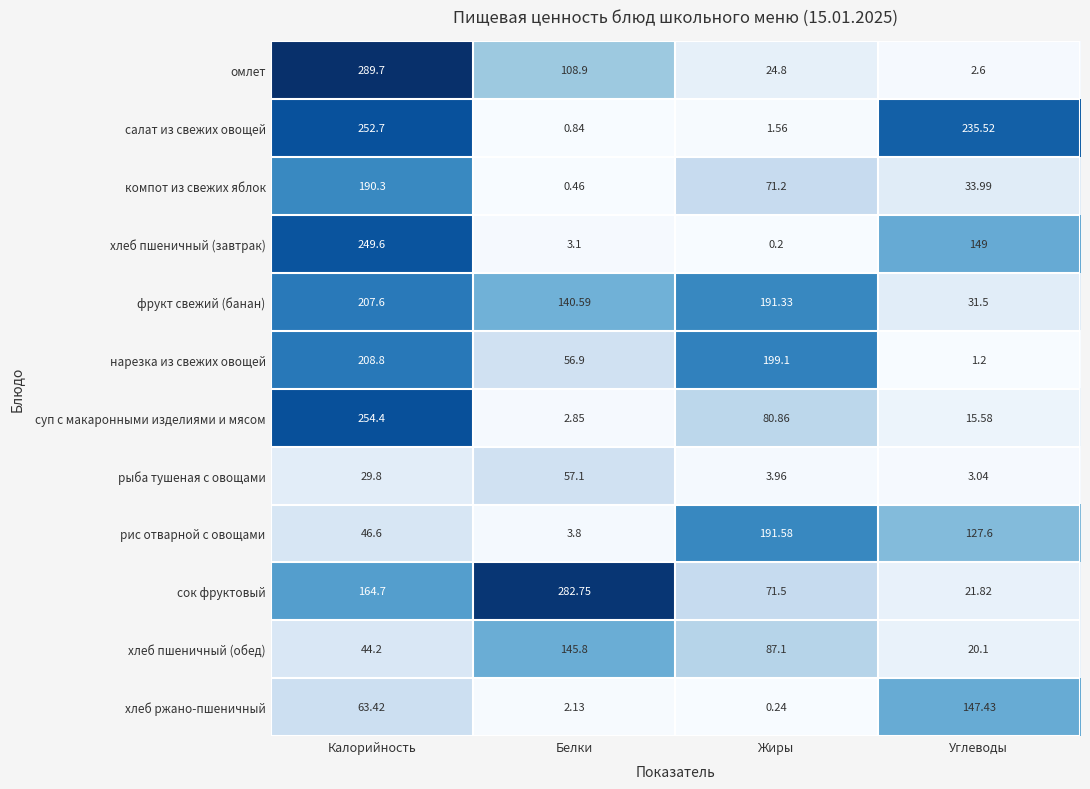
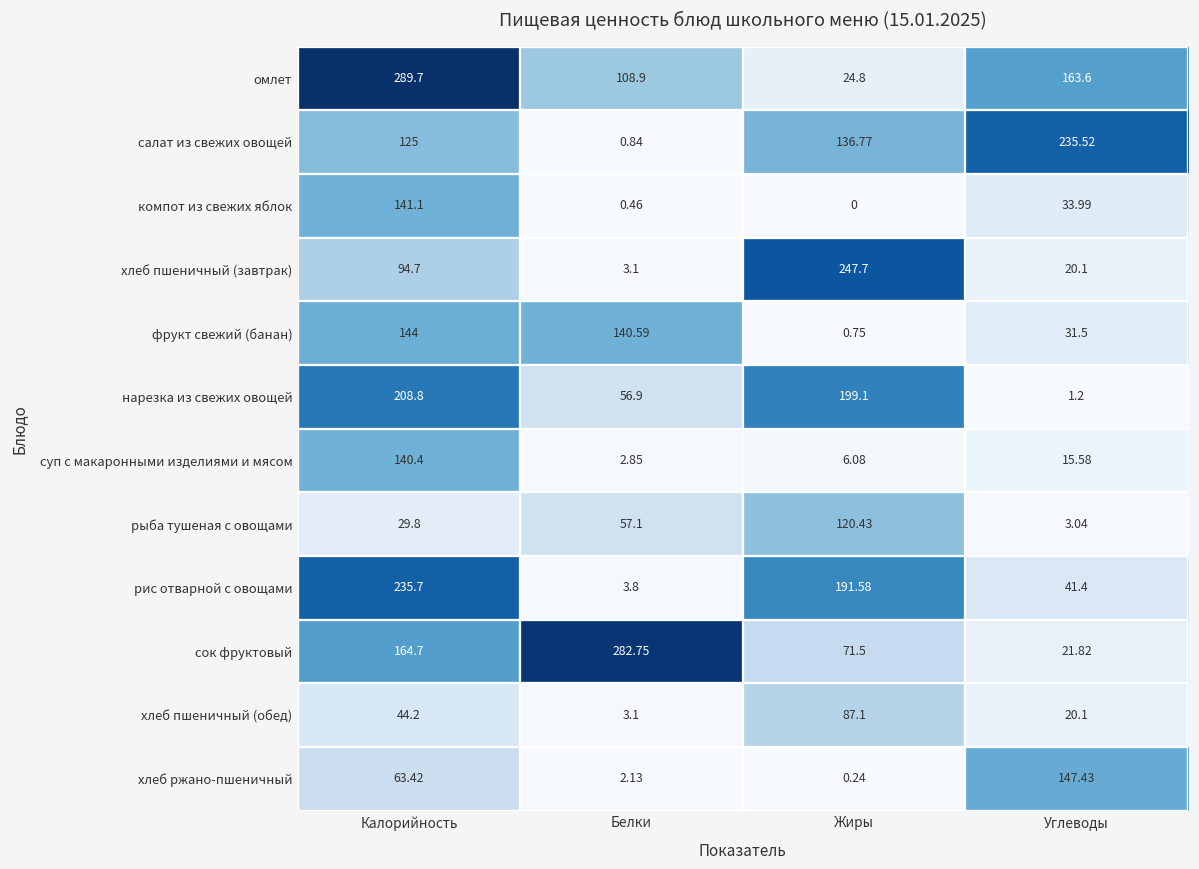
  {
    "омлет": {
      "Калорийность": 289.7,
      "Белки": 108.9,
      "Жиры": 24.8,
-     "Углеводы": 2.6
+     "Углеводы": 163.6
    },
    "салат из свежих овощей": {
-     "Калорийность": 252.7,
+     "Калорийность": 125,
      "Белки": 0.84,
-     "Жиры": 1.56,
+     "Жиры": 136.77,
      "Углеводы": 235.52
    },
    "компот из свежих яблок": {
-     "Калорийность": 190.3,
+     "Калорийность": 141.1,
      "Белки": 0.46,
-     "Жиры": 71.2,
+     "Жиры": 0,
      "Углеводы": 33.99
    },
    "хлеб пшеничный (завтрак)": {
-     "Калорийность": 249.6,
+     "Калорийность": 94.7,
      "Белки": 3.1,
-     "Жиры": 0.2,
-     "Углеводы": 149
+     "Жиры": 247.7,
+     "Углеводы": 20.1
    },
    "фрукт свежий (банан)": {
-     "Калорийность": 207.6,
+     "Калорийность": 144,
      "Белки": 140.59,
-     "Жиры": 191.33,
+     "Жиры": 0.75,
      "Углеводы": 31.5
    },
    "нарезка из свежих овощей": {
      "Калорийность": 208.8,
      "Белки": 56.9,
      "Жиры": 199.1,
      "Углеводы": 1.2
    },
    "суп с макаронными изделиями и мясом": {
-     "Калорийность": 254.4,
+     "Калорийность": 140.4,
      "Белки": 2.85,
-     "Жиры": 80.86,
+     "Жиры": 6.08,
      "Углеводы": 15.58
    },
    "рыба тушеная с овощами": {
      "Калорийность": 29.8,
      "Белки": 57.1,
-     "Жиры": 3.96,
+     "Жиры": 120.43,
      "Углеводы": 3.04
    },
    "рис отварной с овощами": {
-     "Калорийность": 46.6,
+     "Калорийность": 235.7,
      "Белки": 3.8,
      "Жиры": 191.58,
-     "Углеводы": 127.6
+     "Углеводы": 41.4
    },
    "сок фруктовый": {
      "Калорийность": 164.7,
      "Белки": 282.75,
      "Жиры": 71.5,
      "Углеводы": 21.82
    },
    "хлеб пшеничный (обед)": {
      "Калорийность": 44.2,
-     "Белки": 145.8,
+     "Белки": 3.1,
      "Жиры": 87.1,
      "Углеводы": 20.1
    },
    "хлеб ржано-пшеничный": {
      "Калорийность": 63.42,
      "Белки": 2.13,
      "Жиры": 0.24,
      "Углеводы": 147.43
    }
  }
